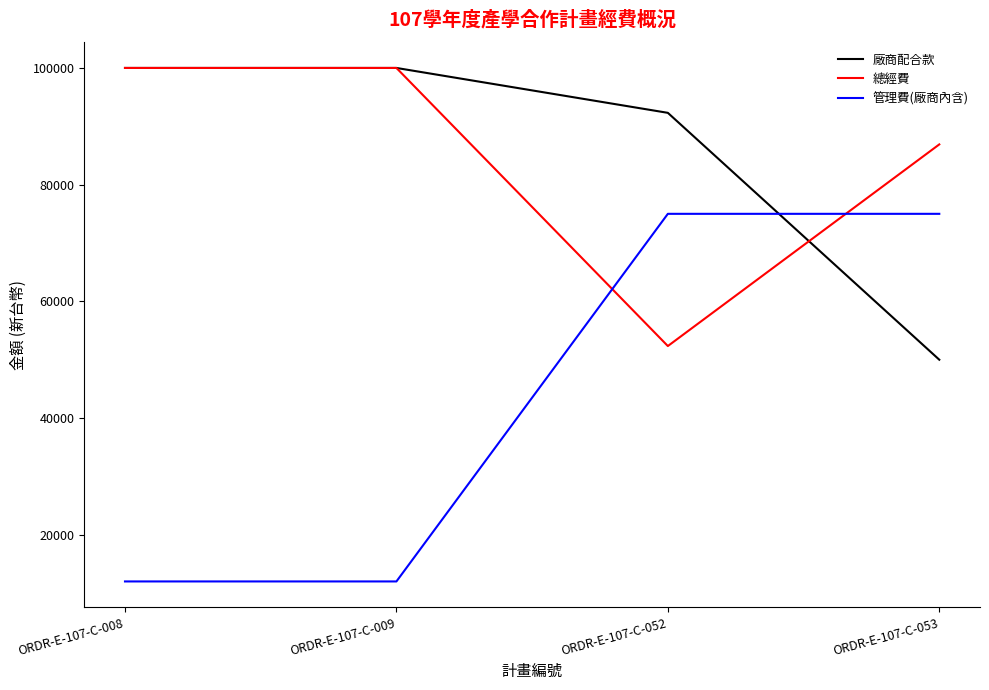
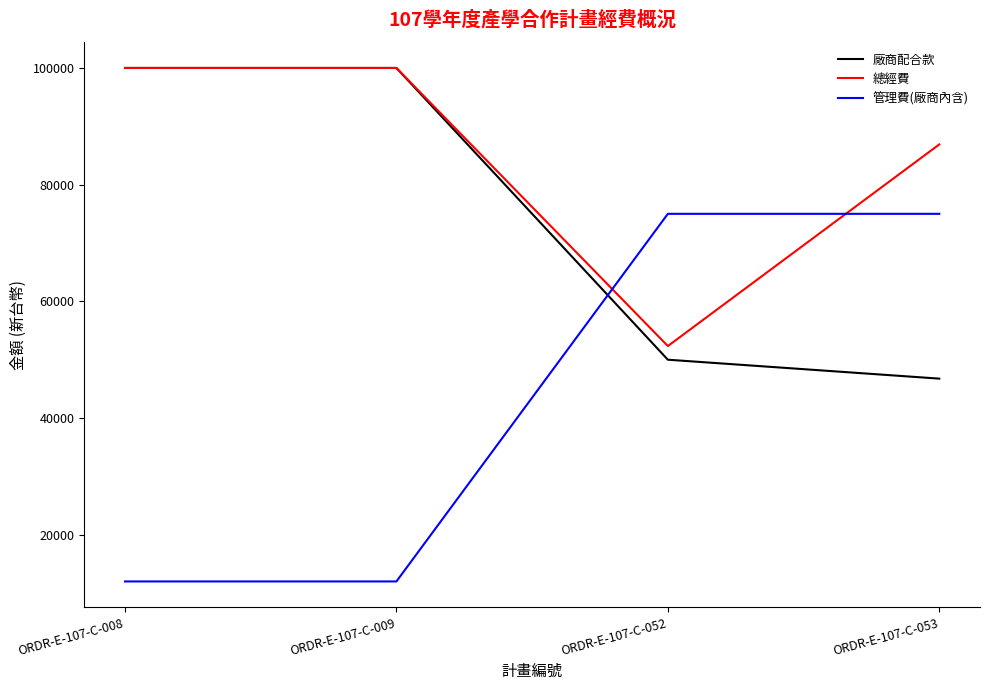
  {
    "廠商配合款": {
-     "ORDR-E-107-C-052": 92000,
-     "ORDR-E-107-C-053": 50000
+     "ORDR-E-107-C-052": 50000,
+     "ORDR-E-107-C-053": 47000
    },
    "總經費": {
      "ORDR-E-107-C-052": 52000,
      "ORDR-E-107-C-053": 87000
    },
    "管理費(廠商內含)": {
      "ORDR-E-107-C-008": 12000,
      "ORDR-E-107-C-009": 12000,
      "ORDR-E-107-C-052": 75000,
      "ORDR-E-107-C-053": 75000
    }
  }
